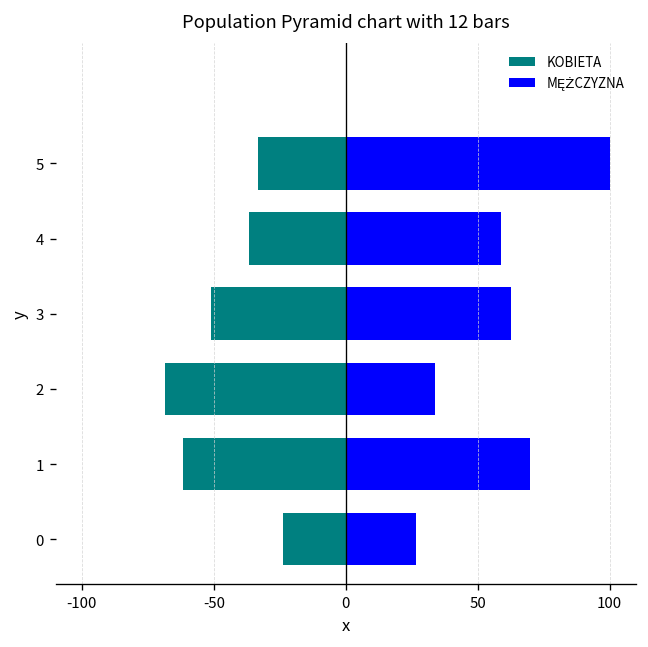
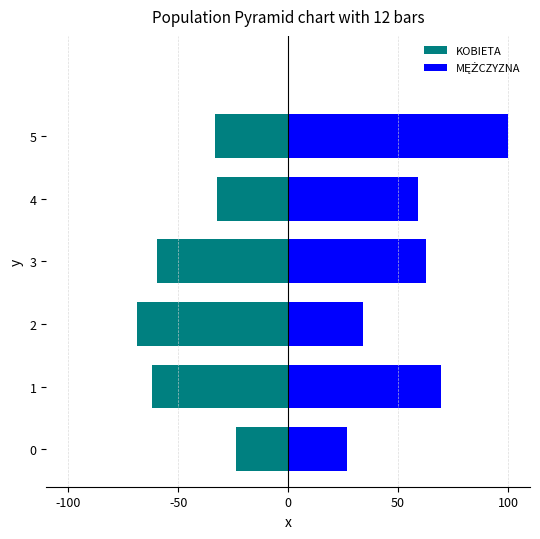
  {
    "KOBIETA": {
      "5": -33,
-     "4": -37,
-     "3": -51,
+     "4": -32,
+     "3": -60,
      "2": -69,
      "1": -62,
      "0": -24
    },
    "MĘŻCZYZNA": {
      "5": 100,
      "4": 59,
      "3": 63,
      "2": 34,
      "1": 70,
      "0": 27
    }
  }
